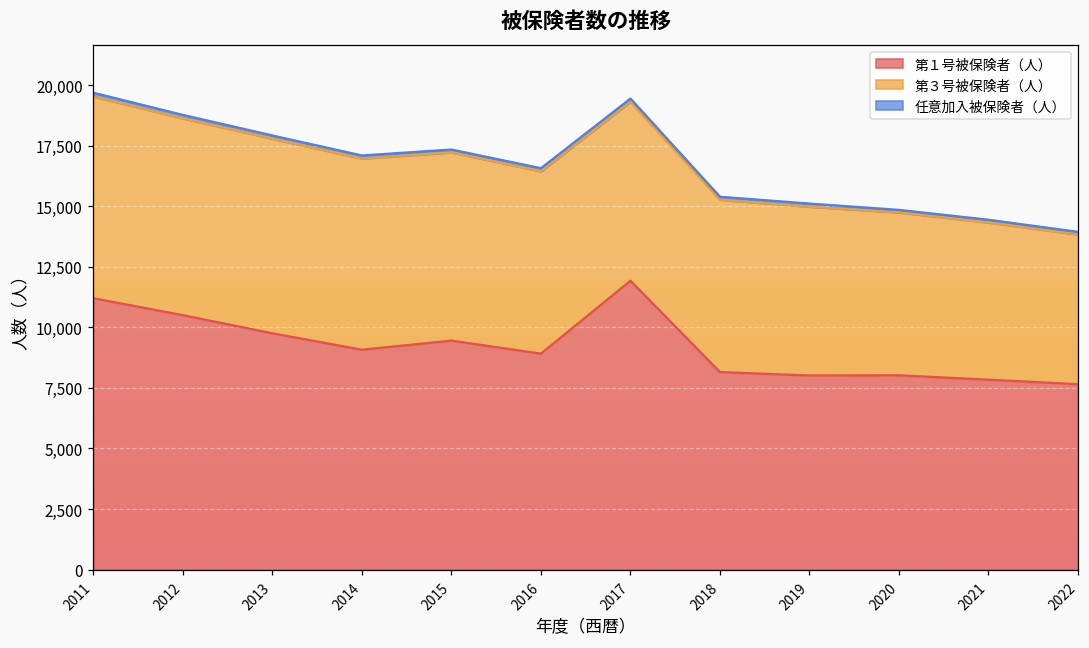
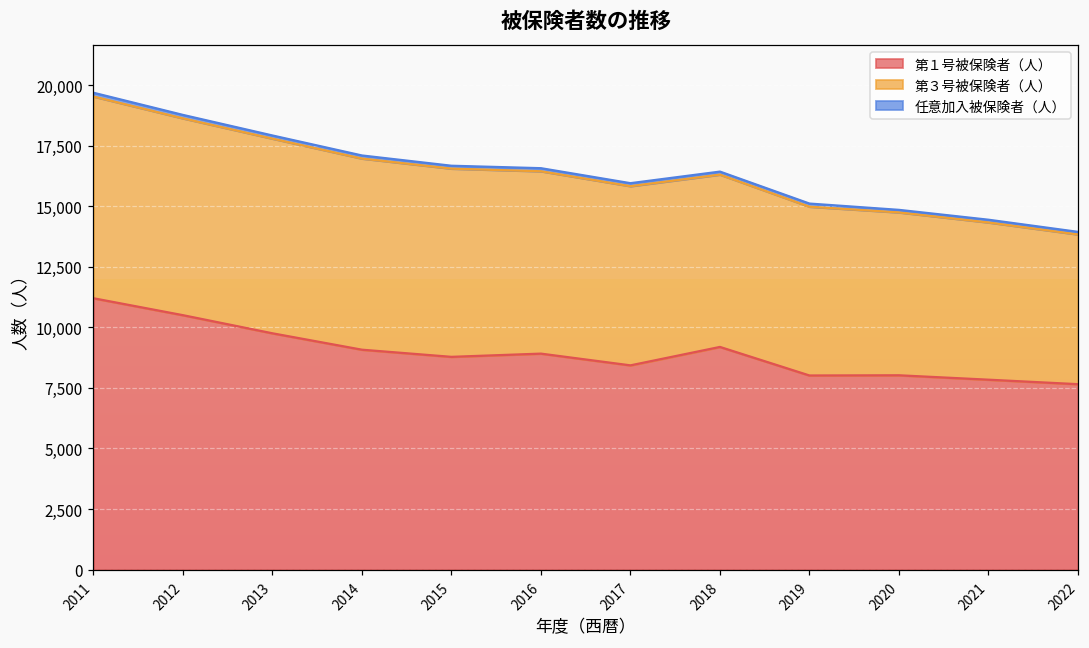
  {
    "第１号被保険者（人）": {
      "2011": "11,200",
      "2012": "10,500",
      "2013": "9,800",
      "2014": "9,100",
-     "2015": "9,400",
+     "2015": "8,800",
      "2016": "8,900",
-     "2017": "11,900",
-     "2018": "8,200",
+     "2017": "8,400",
+     "2018": "9,200",
      "2019": "8,000",
      "2020": "8,000",
      "2021": "7,800",
      "2022": "7,700"
    },
    "第３号被保険者（人）": {
      "2011": "8,300",
      "2012": "8,100",
      "2013": "8,000",
      "2014": "7,900",
      "2015": "7,800",
      "2016": "7,500",
      "2017": "7,400",
      "2018": "7,100",
      "2019": "7,000"
    },
    "任意加入被保険者（人）": {
      "2011": "200",
      "2012": "100",
      "2013": "100",
      "2014": "100",
      "2015": "100",
      "2016": "100",
      "2017": "100",
      "2018": "100",
      "2019": "100"
    }
  }
